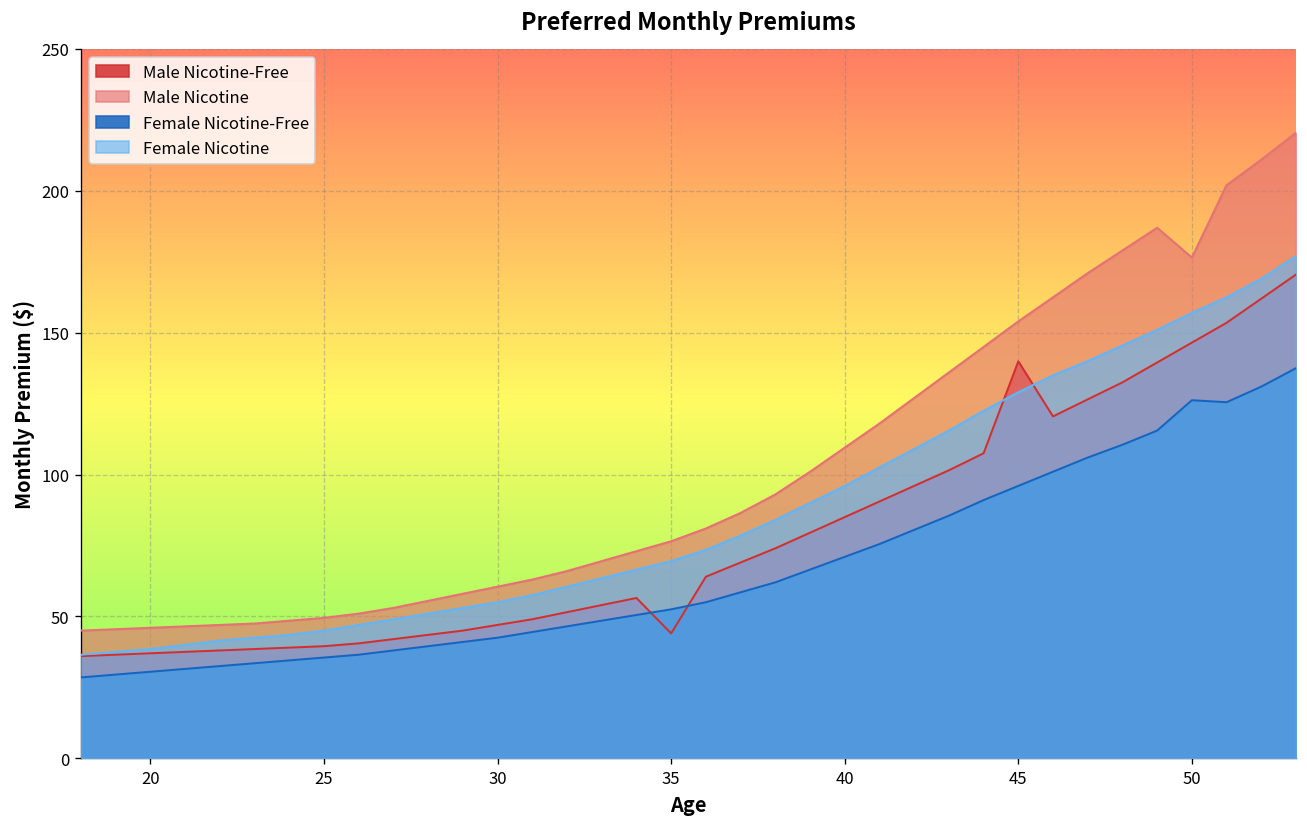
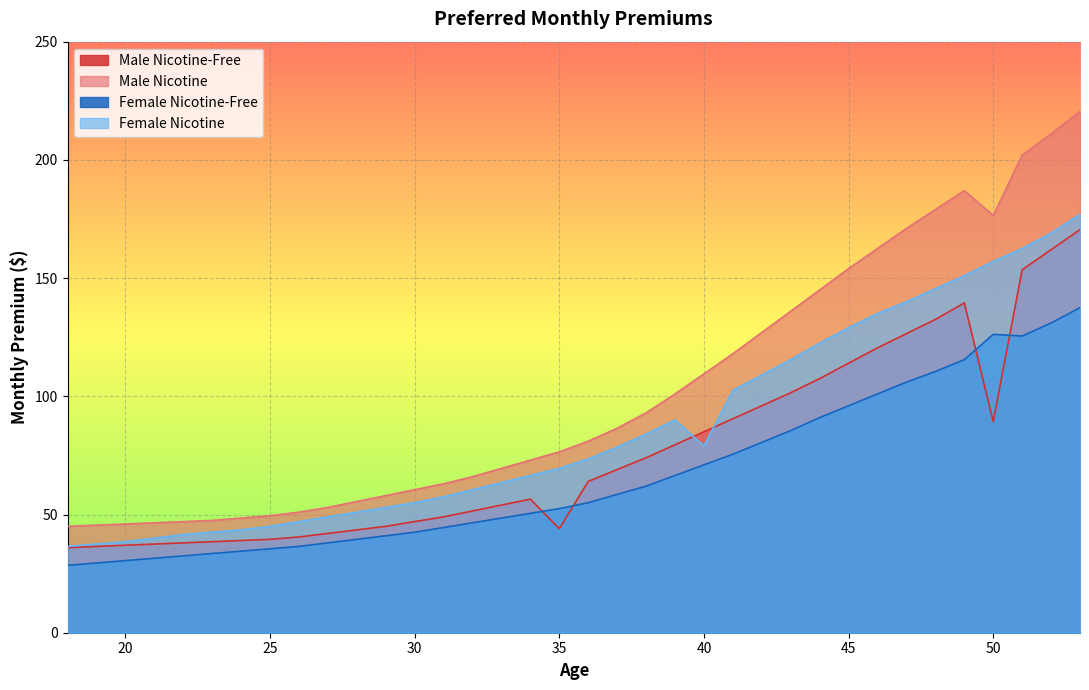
  {
    "Male Nicotine-Free": {
      "20": 37,
      "25": 40,
      "30": 47,
      "35": 44,
      "40": 85,
-     "45": 140,
-     "50": 147
+     "45": 114,
+     "50": 89
    },
    "Male Nicotine": {
      "20": 46,
      "25": 50,
      "30": 61,
      "35": 77,
      "40": 110,
      "45": 154,
      "50": 177
    },
    "Female Nicotine-Free": {
      "20": 31,
      "25": 36,
      "30": 43,
      "35": 53,
      "40": 71,
      "45": 96,
      "50": 126
    },
    "Female Nicotine": {
      "20": 39,
      "25": 45,
      "30": 55,
      "35": 70,
-     "40": 96,
+     "40": 79,
      "45": 129,
      "50": 157
    }
  }
